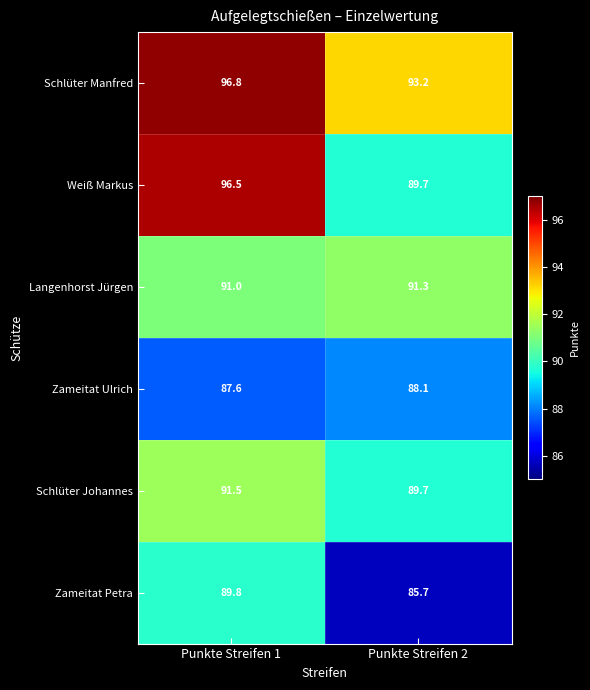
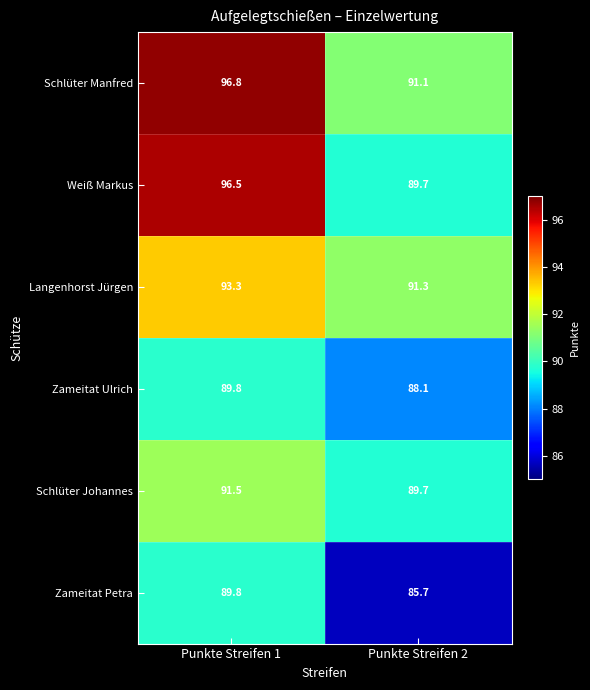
  {
    "Schlüter Manfred": {
      "Punkte Streifen 1": 96.8,
-     "Punkte Streifen 2": 93.2
+     "Punkte Streifen 2": 91.1
    },
    "Weiß Markus": {
      "Punkte Streifen 1": 96.5,
      "Punkte Streifen 2": 89.7
    },
    "Langenhorst Jürgen": {
-     "Punkte Streifen 1": 91.0,
+     "Punkte Streifen 1": 93.3,
      "Punkte Streifen 2": 91.3
    },
    "Zameitat Ulrich": {
-     "Punkte Streifen 1": 87.6,
+     "Punkte Streifen 1": 89.8,
      "Punkte Streifen 2": 88.1
    },
    "Schlüter Johannes": {
      "Punkte Streifen 1": 91.5,
      "Punkte Streifen 2": 89.7
    },
    "Zameitat Petra": {
      "Punkte Streifen 1": 89.8,
      "Punkte Streifen 2": 85.7
    }
  }
